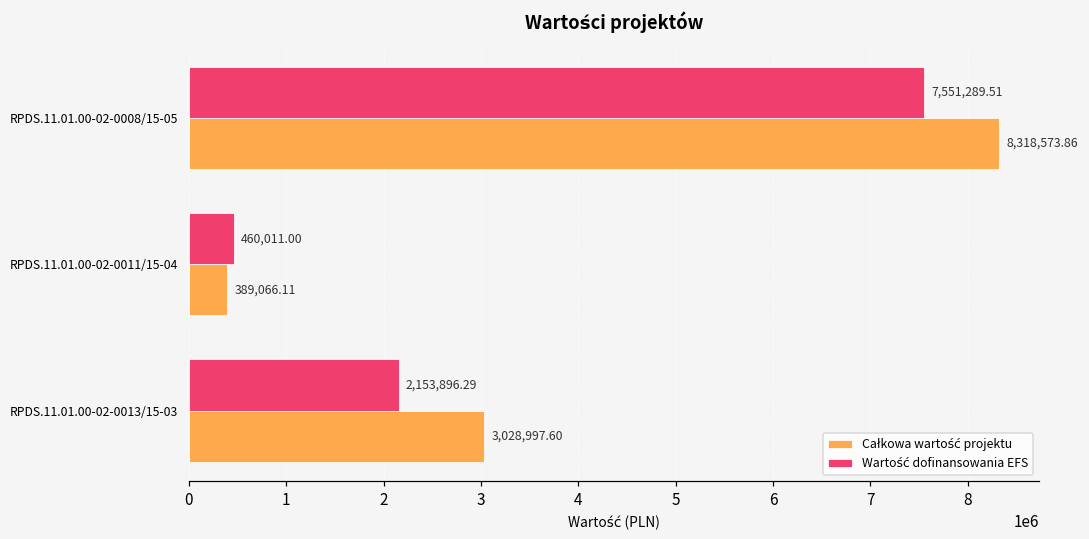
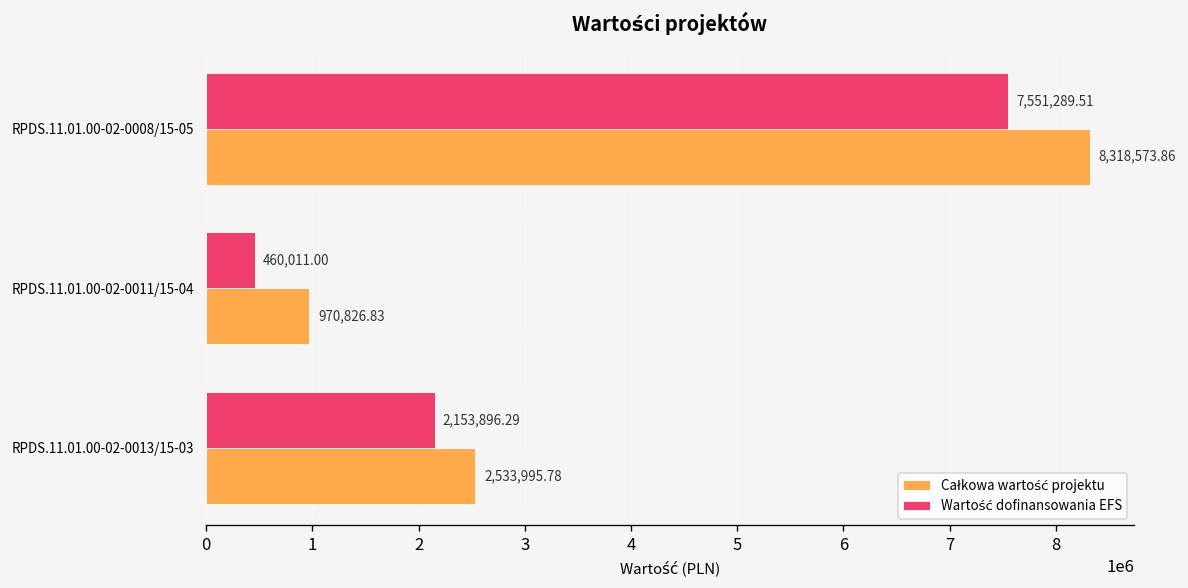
  {
    "Całkowa wartość projektu": {
      "RPDS.11.01.00-02-0008/15-05": "8,318,573.86",
-     "RPDS.11.01.00-02-0011/15-04": "389,066.11",
-     "RPDS.11.01.00-02-0013/15-03": "3,028,997.60"
+     "RPDS.11.01.00-02-0011/15-04": "970,826.83",
+     "RPDS.11.01.00-02-0013/15-03": "2,533,995.78"
    },
    "Wartość dofinansowania EFS": {
      "RPDS.11.01.00-02-0008/15-05": "7,551,289.51",
      "RPDS.11.01.00-02-0011/15-04": "460,011.00",
      "RPDS.11.01.00-02-0013/15-03": "2,153,896.29"
    }
  }
